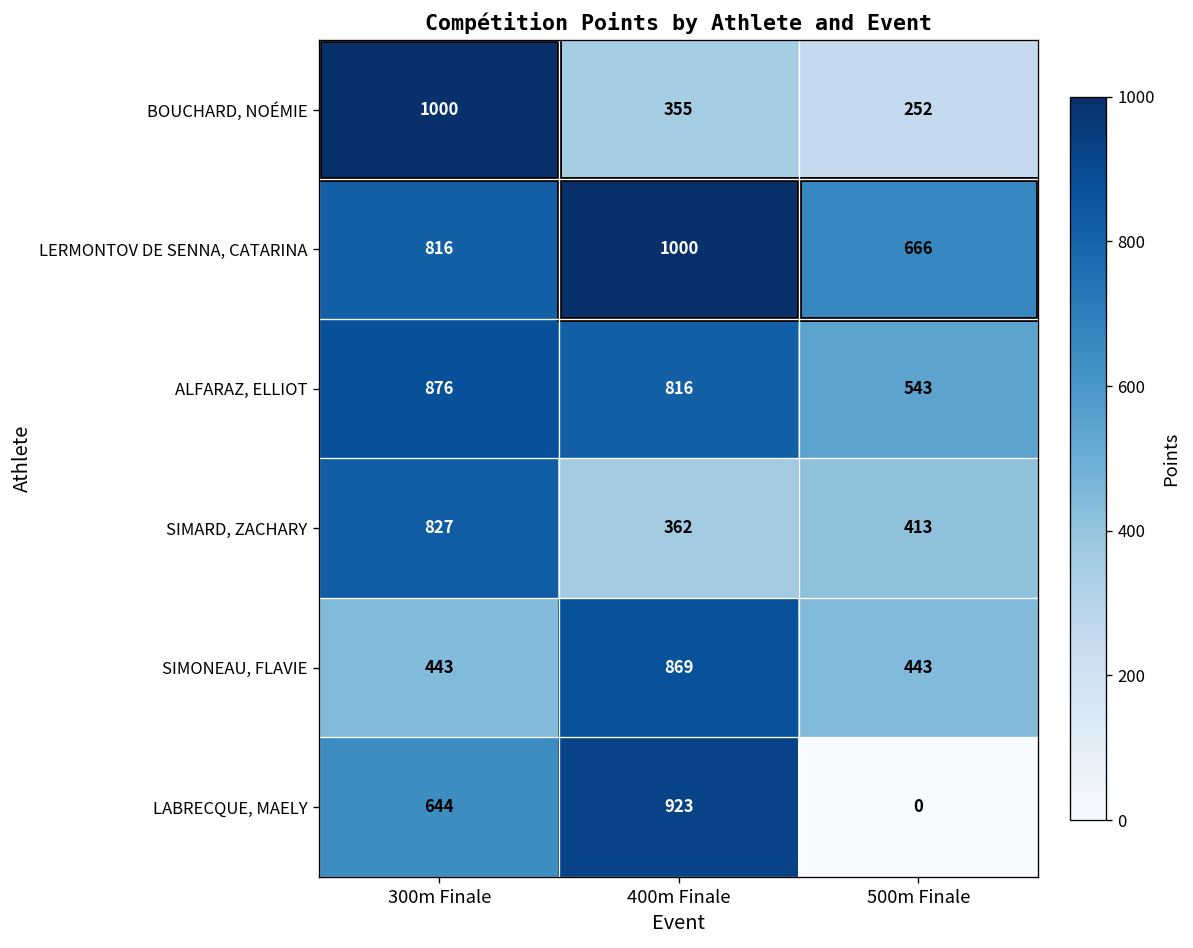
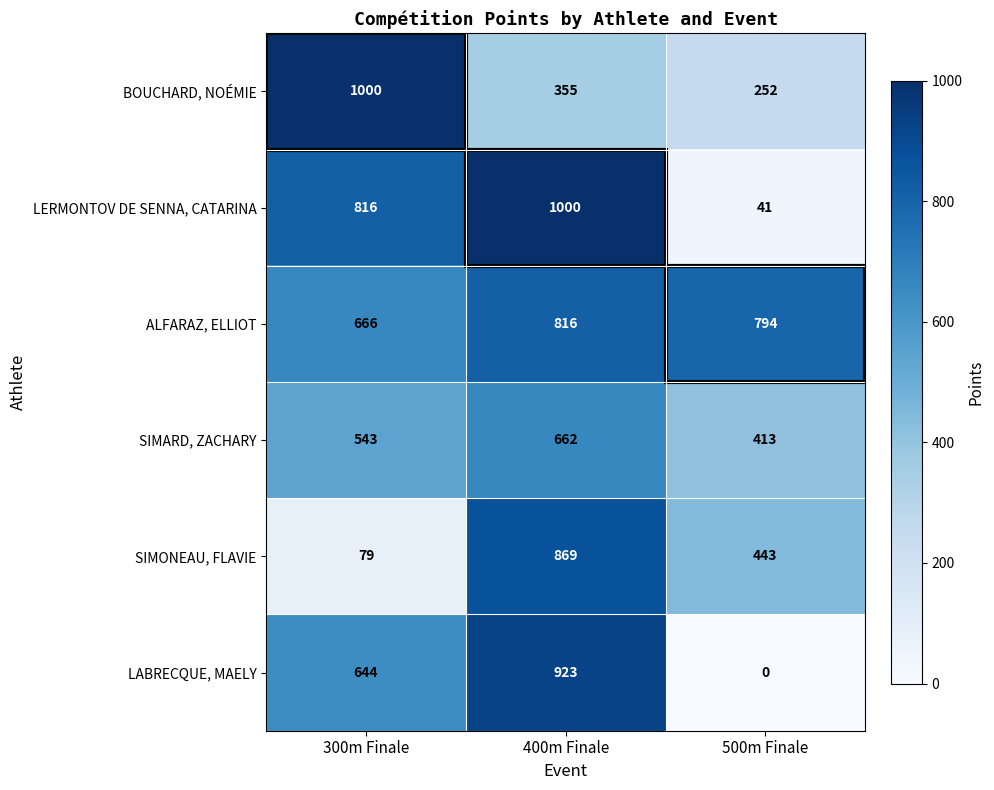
  {
    "BOUCHARD, NOÉMIE": {
      "300m Finale": 1000,
      "400m Finale": 355,
      "500m Finale": 252
    },
    "LERMONTOV DE SENNA, CATARINA": {
      "300m Finale": 816,
      "400m Finale": 1000,
-     "500m Finale": 666
+     "500m Finale": 41
    },
    "ALFARAZ, ELLIOT": {
-     "300m Finale": 876,
+     "300m Finale": 666,
      "400m Finale": 816,
-     "500m Finale": 543
+     "500m Finale": 794
    },
    "SIMARD, ZACHARY": {
-     "300m Finale": 827,
-     "400m Finale": 362,
+     "300m Finale": 543,
+     "400m Finale": 662,
      "500m Finale": 413
    },
    "SIMONEAU, FLAVIE": {
-     "300m Finale": 443,
+     "300m Finale": 79,
      "400m Finale": 869,
      "500m Finale": 443
    },
    "LABRECQUE, MAELY": {
      "300m Finale": 644,
      "400m Finale": 923,
      "500m Finale": 0
    }
  }
